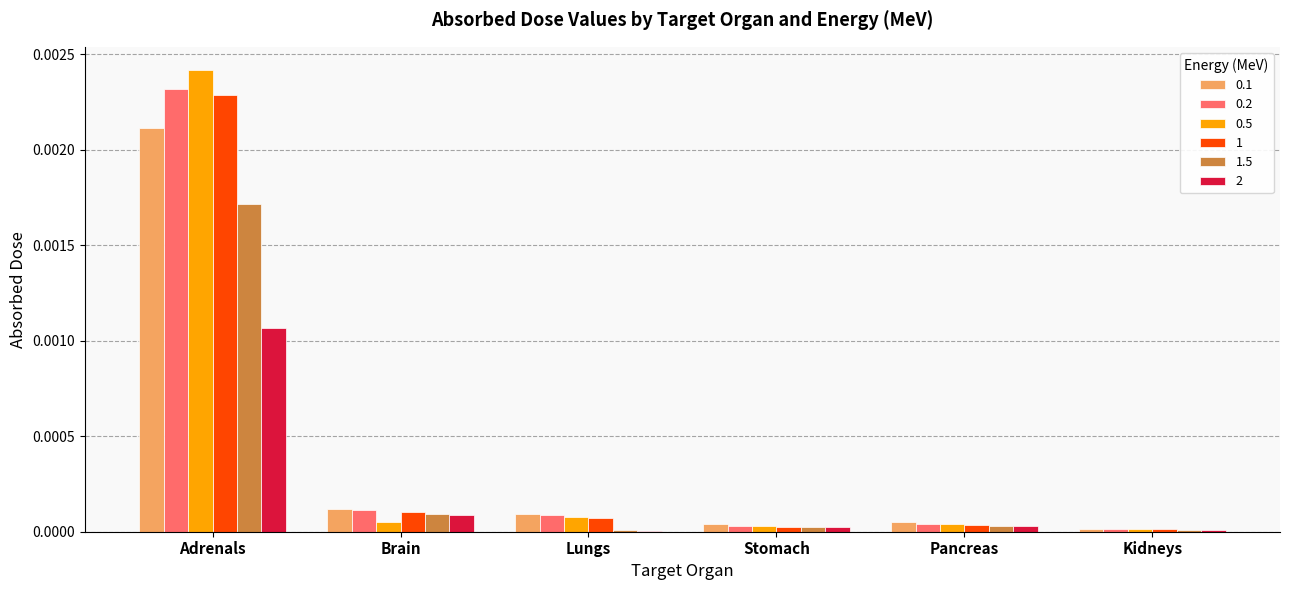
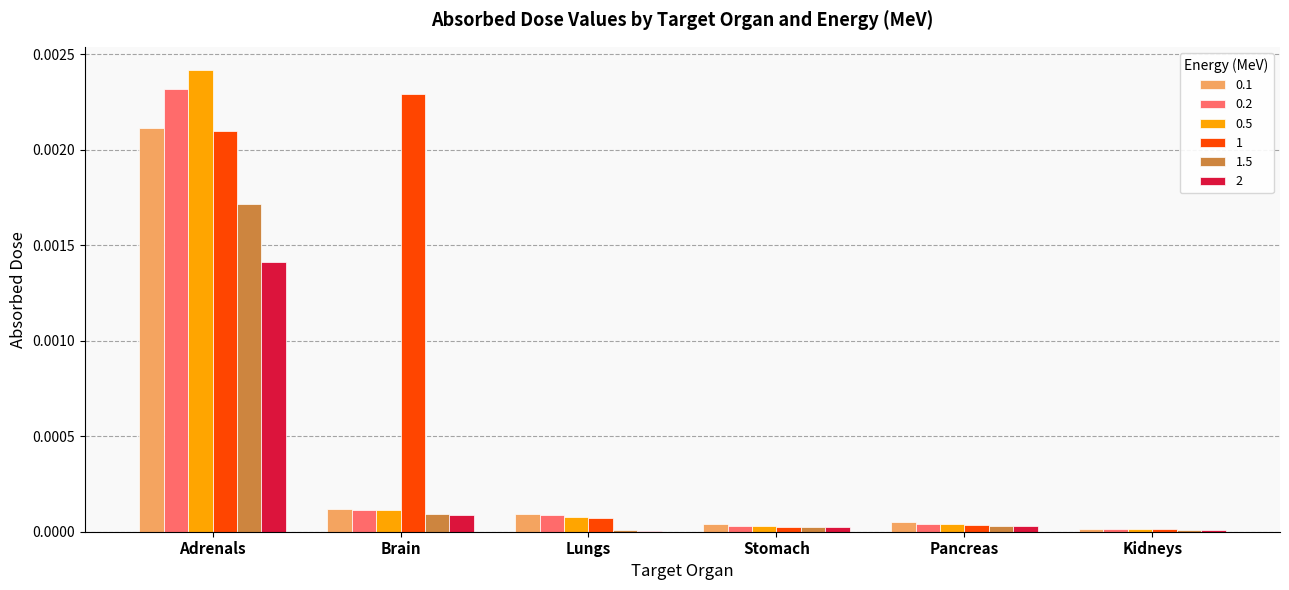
  {
    "0.5": {
      "Adrenals": 0.00242,
-     "Brain": 0.00005,
+     "Brain": 0.00012,
      "Lungs": 0.00008,
      "Stomach": 0.00003,
      "Pancreas": 0.00004,
      "Kidneys": 0.00001
    },
    "1": {
-     "Adrenals": 0.00229,
-     "Brain": 0.00011,
+     "Adrenals": 0.00210,
+     "Brain": 0.00229,
      "Lungs": 0.00007,
      "Stomach": 0.00003,
      "Pancreas": 0.00003
    },
    "2": {
-     "Adrenals": 0.00107,
+     "Adrenals": 0.00141,
      "Brain": 0.00009,
      "Stomach": 0.00002,
      "Pancreas": 0.00003
    }
  }
